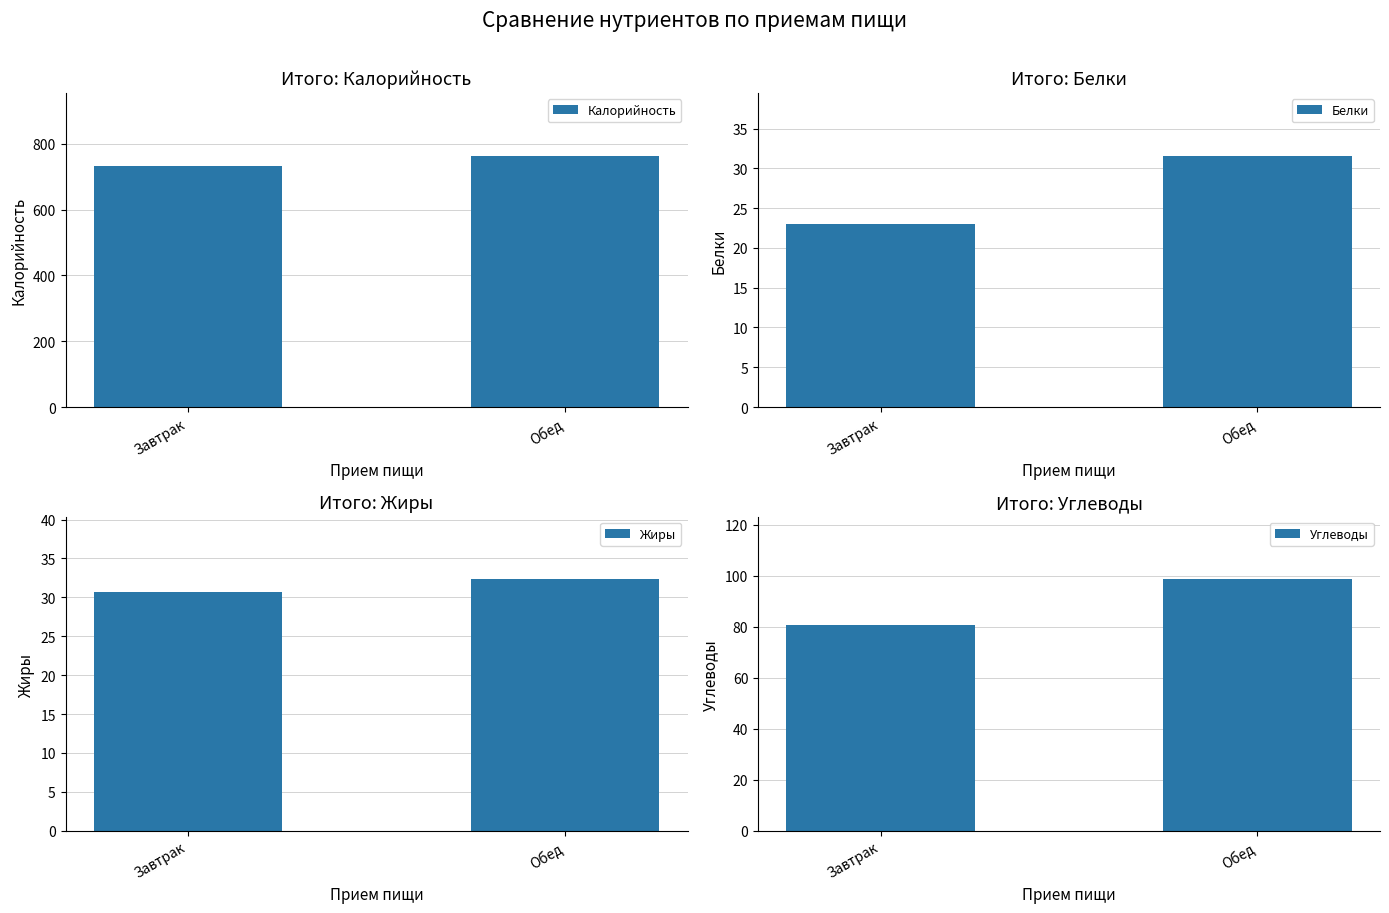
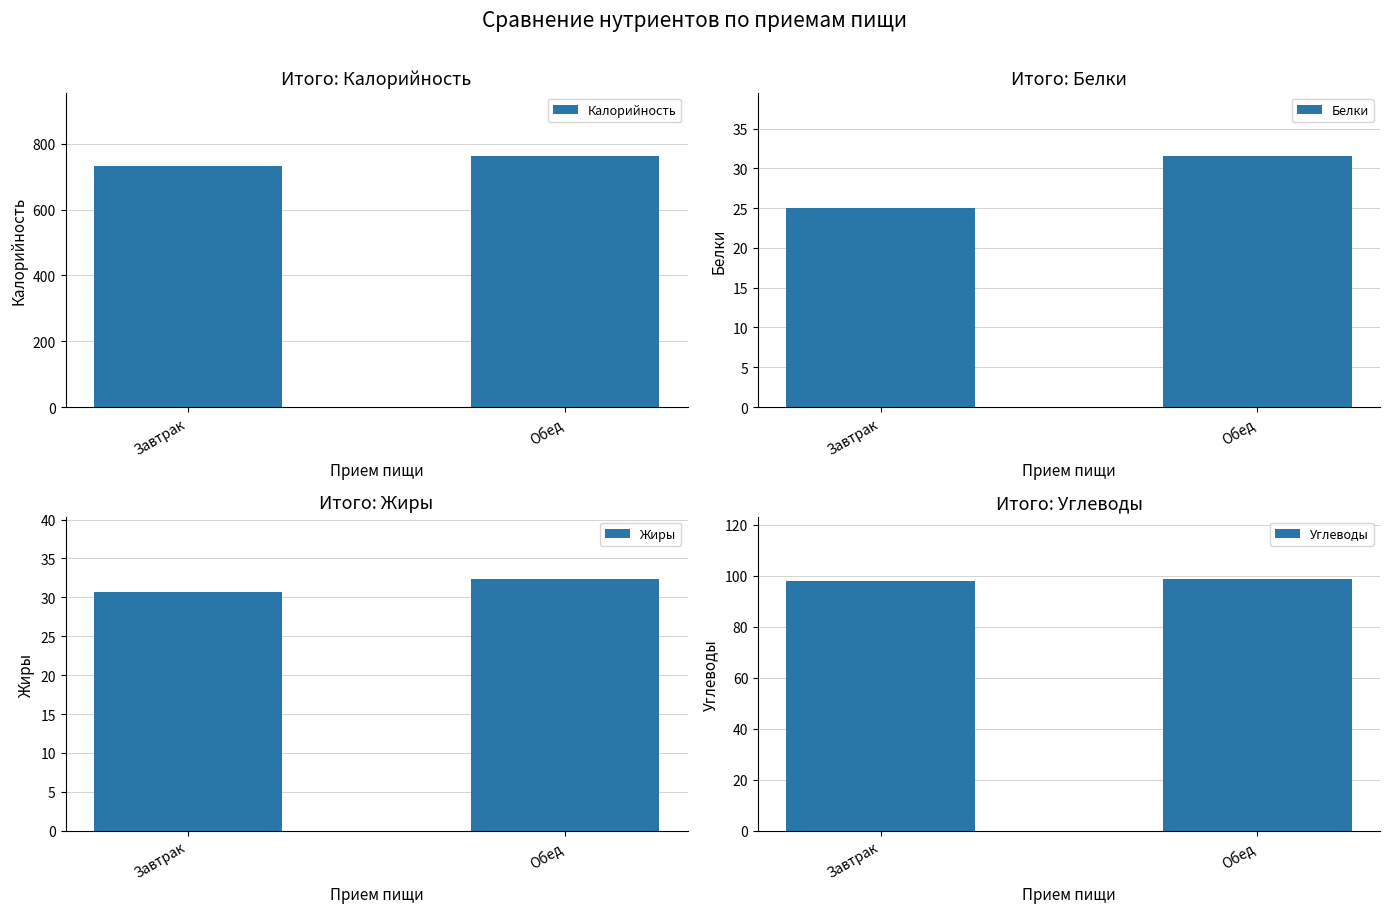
  {
    "Итого: Калорийность": {
      "Завтрак": 730,
      "Обед": 760
    },
    "Итого: Белки": {
-     "Завтрак": 23,
+     "Завтрак": 25,
      "Обед": 32
    },
    "Итого: Жиры": {
      "Завтрак": 31,
      "Обед": 32
    },
    "Итого: Углеводы": {
-     "Завтрак": 81,
+     "Завтрак": 98,
      "Обед": 99
    }
  }
